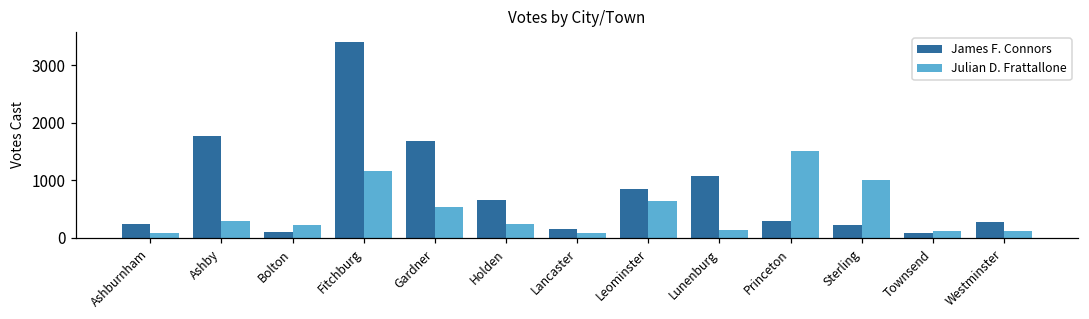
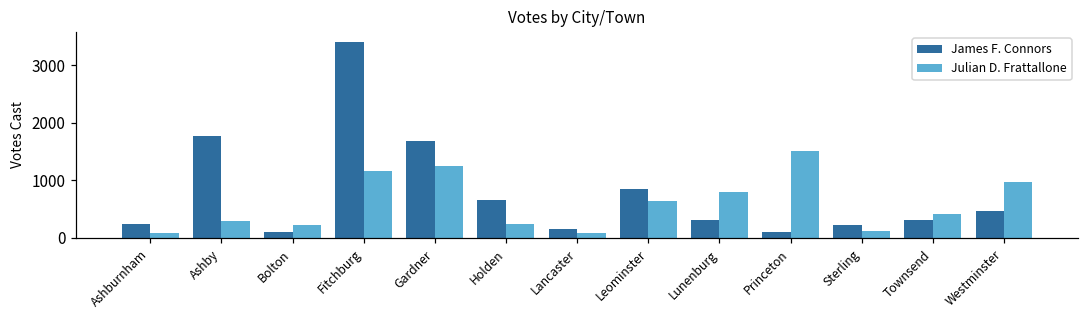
  {
    "James F. Connors": {
      "Ashburnham": 200,
      "Ashby": 1800,
      "Bolton": 100,
      "Fitchburg": 3400,
      "Gardner": 1700,
      "Holden": 700,
      "Lancaster": 200,
      "Leominster": 800,
-     "Lunenburg": 1100,
-     "Princeton": 300,
+     "Lunenburg": 300,
+     "Princeton": 100,
      "Sterling": 200,
-     "Townsend": 100,
-     "Westminster": 300
+     "Townsend": 300,
+     "Westminster": 500
    },
    "Julian D. Frattallone": {
      "Ashburnham": 100,
      "Ashby": 300,
      "Bolton": 200,
      "Fitchburg": 1200,
-     "Gardner": 500,
+     "Gardner": 1200,
      "Holden": 200,
      "Lancaster": 100,
      "Leominster": 600,
-     "Lunenburg": 100,
+     "Lunenburg": 800,
      "Princeton": 1500,
-     "Sterling": 1000,
-     "Townsend": 100,
-     "Westminster": 100
+     "Sterling": 100,
+     "Townsend": 400,
+     "Westminster": 1000
    }
  }
